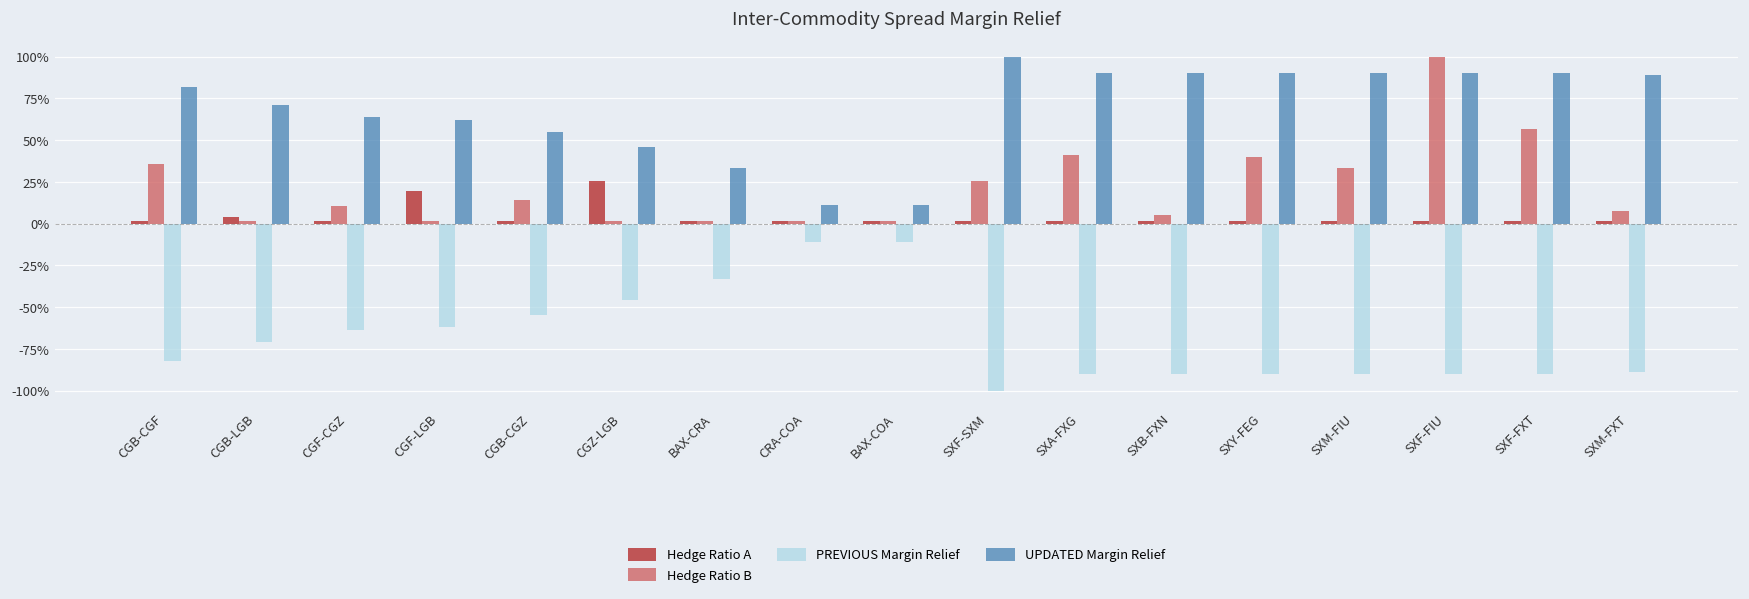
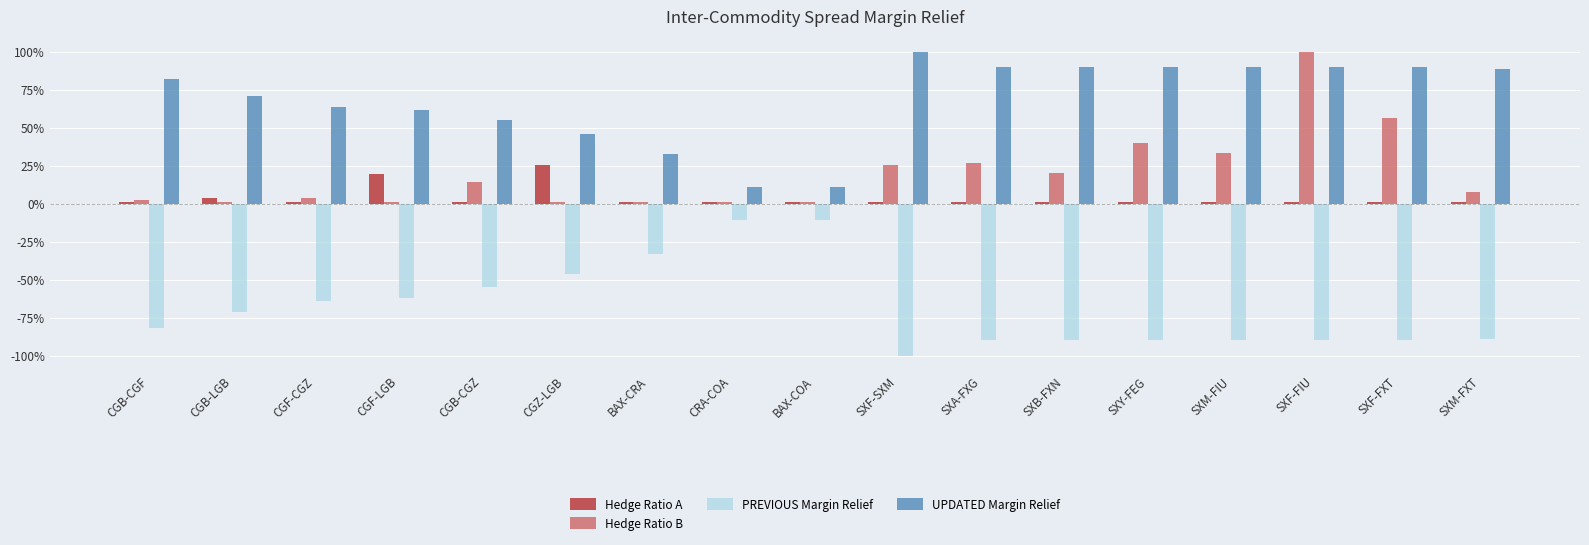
  {
    "Hedge Ratio A": {
      "CGB-LGB": "4%",
      "CGF-LGB": "19%",
      "CGZ-LGB": "26%"
    },
    "Hedge Ratio B": {
-     "CGB-CGF": "36%",
-     "CGF-CGZ": "10%",
+     "CGB-CGF": "3%",
+     "CGF-CGZ": "4%",
      "CGB-CGZ": "14%",
      "SXF-SXM": "26%",
-     "SXA-FXG": "41%",
-     "SXB-FXN": "5%",
+     "SXA-FXG": "27%",
+     "SXB-FXN": "21%",
      "SXY-FEG": "40%",
      "SXM-FIU": "33%",
      "SXF-FIU": "100%",
      "SXF-FXT": "56%",
      "SXM-FXT": "8%"
    },
    "PREVIOUS Margin Relief": {
      "CGB-CGF": "-82%",
      "CGB-LGB": "-71%",
      "CGF-CGZ": "-64%",
      "CGF-LGB": "-62%",
      "CGB-CGZ": "-55%",
      "CGZ-LGB": "-46%",
      "BAX-CRA": "-33%",
      "CRA-COA": "-11%",
      "BAX-COA": "-11%",
      "SXF-SXM": "-100%",
      "SXA-FXG": "-90%",
      "SXB-FXN": "-90%",
      "SXY-FEG": "-90%",
      "SXM-FIU": "-90%",
      "SXF-FIU": "-90%",
      "SXF-FXT": "-90%",
      "SXM-FXT": "-89%"
    },
    "UPDATED Margin Relief": {
      "CGB-CGF": "82%",
      "CGB-LGB": "71%",
      "CGF-CGZ": "64%",
      "CGF-LGB": "62%",
      "CGB-CGZ": "55%",
      "CGZ-LGB": "46%",
      "BAX-CRA": "33%",
      "CRA-COA": "11%",
      "BAX-COA": "11%",
      "SXF-SXM": "100%",
      "SXA-FXG": "90%",
      "SXB-FXN": "90%",
      "SXY-FEG": "90%",
      "SXM-FIU": "90%",
      "SXF-FIU": "90%",
      "SXF-FXT": "90%",
      "SXM-FXT": "89%"
    }
  }
